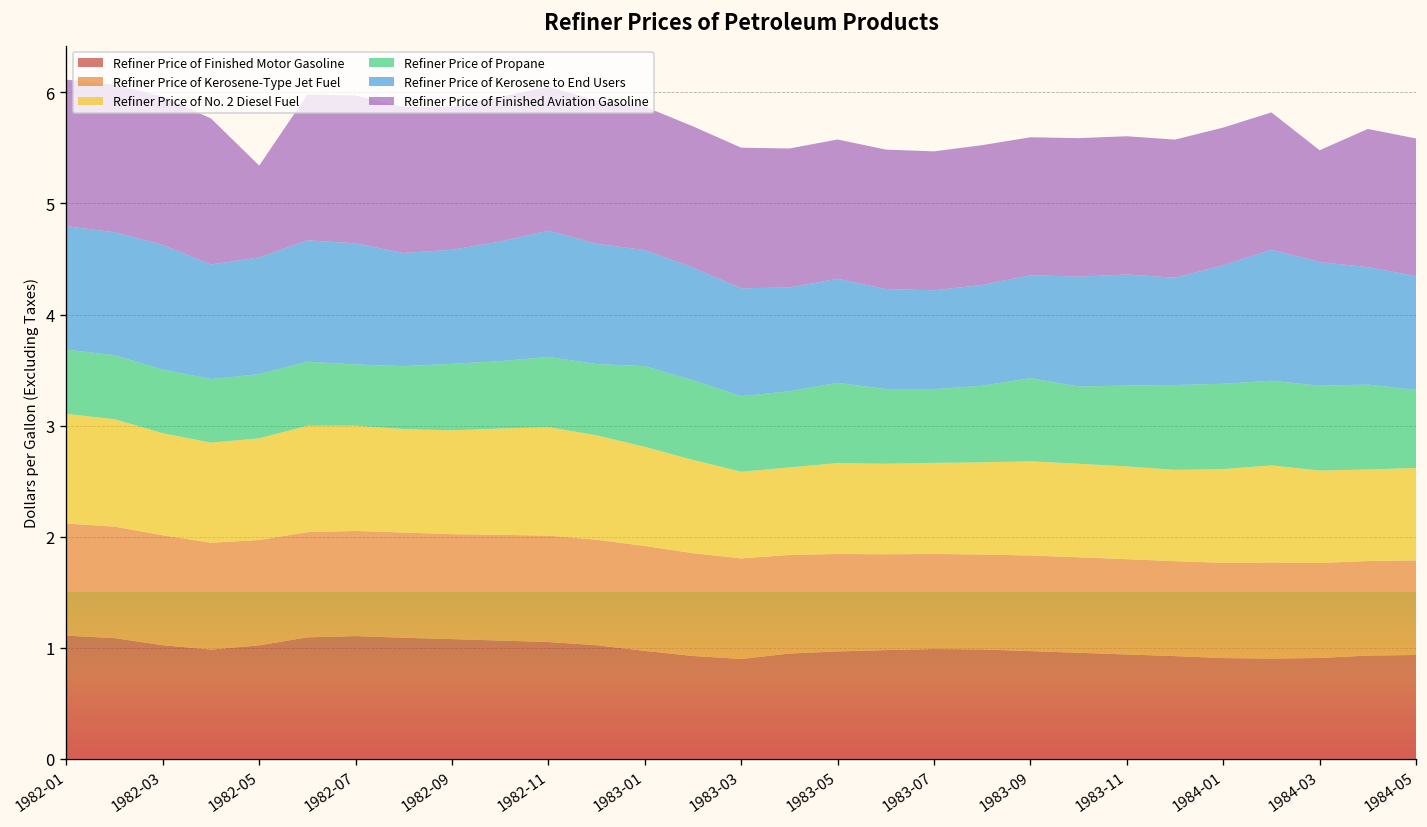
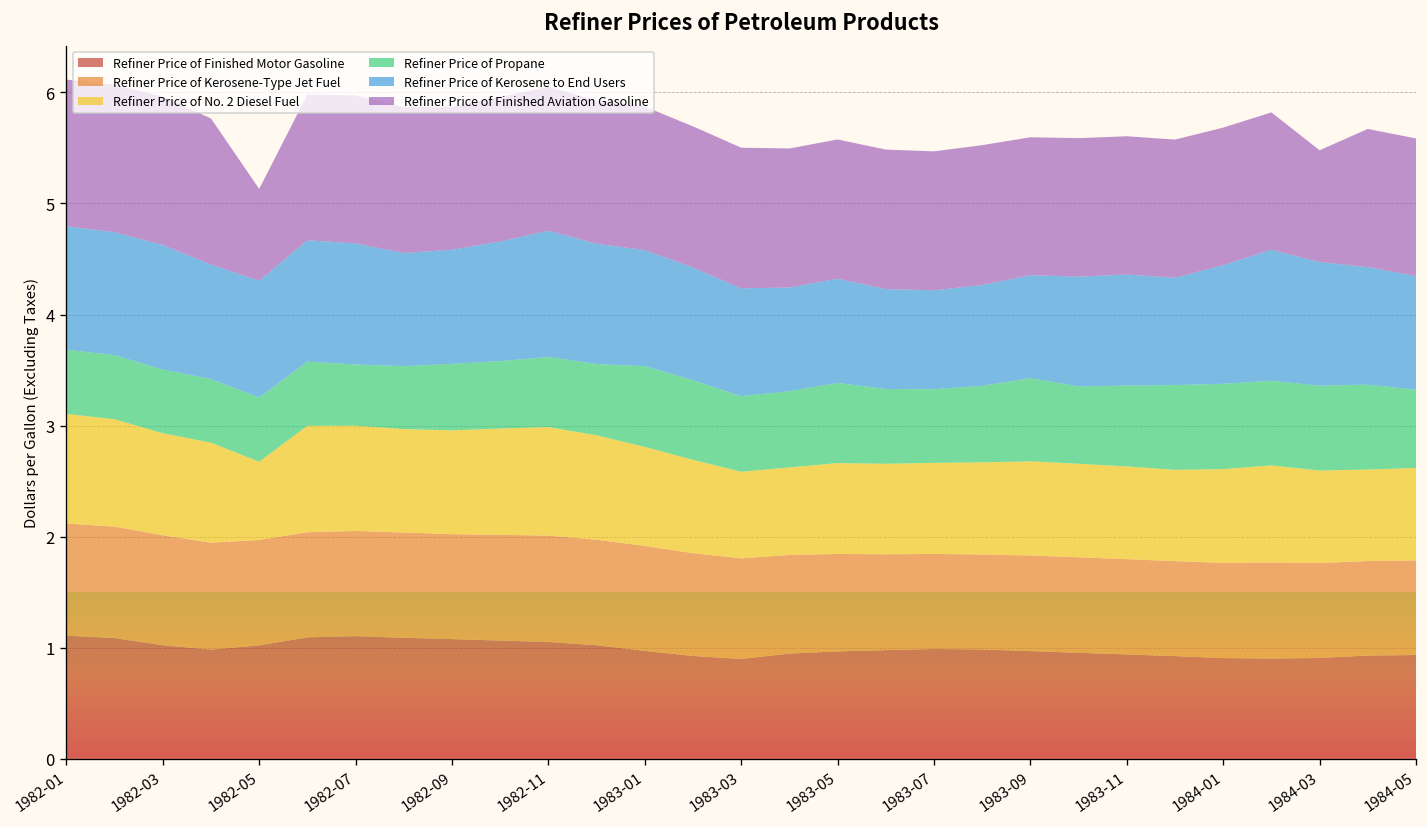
  {
    "Refiner Price of Finished Motor Gasoline": {
      "1982-01": 1.1,
      "1982-03": 1.0,
      "1982-05": 1.0,
      "1982-07": 1.1,
      "1982-09": 1.1,
      "1982-11": 1.1,
      "1983-01": 1.0,
      "1983-03": 0.9,
      "1983-05": 1.0,
      "1983-07": 1.0,
      "1983-09": 1.0,
      "1983-11": 0.9,
      "1984-01": 0.9,
      "1984-03": 0.9,
      "1984-05": 0.9
    },
    "Refiner Price of Kerosene-Type Jet Fuel": {
      "1982-01": 1.0,
      "1982-03": 1.0,
      "1982-05": 0.9,
      "1982-07": 0.9,
      "1982-09": 0.9,
      "1982-11": 1.0,
      "1983-01": 0.9,
      "1983-03": 0.9,
      "1983-05": 0.9,
      "1983-07": 0.9,
      "1983-09": 0.9,
      "1983-11": 0.9,
      "1984-01": 0.9,
      "1984-03": 0.9,
      "1984-05": 0.9
    },
    "Refiner Price of No. 2 Diesel Fuel": {
      "1982-01": 1.0,
      "1982-03": 0.9,
-     "1982-05": 0.9,
+     "1982-05": 0.7,
      "1982-07": 0.9,
      "1982-09": 0.9,
      "1982-11": 1.0,
      "1983-01": 0.9,
      "1983-03": 0.8,
      "1983-05": 0.8,
      "1983-07": 0.8,
      "1983-09": 0.8,
      "1983-11": 0.8,
      "1984-01": 0.8,
      "1984-03": 0.8,
      "1984-05": 0.8
    },
    "Refiner Price of Propane": {
      "1982-01": 0.6,
      "1982-03": 0.6,
      "1982-05": 0.6,
      "1982-07": 0.6,
      "1982-09": 0.6,
      "1982-11": 0.6,
      "1983-01": 0.7,
      "1983-03": 0.7,
      "1983-05": 0.7,
      "1983-07": 0.7,
      "1983-09": 0.7,
      "1983-11": 0.7,
      "1984-01": 0.8,
      "1984-03": 0.8,
      "1984-05": 0.7
    },
    "Refiner Price of Kerosene to End Users": {
      "1982-01": 1.1,
      "1982-03": 1.1,
      "1982-05": 1.1,
      "1982-07": 1.1,
      "1982-09": 1.0,
      "1982-11": 1.1,
      "1983-01": 1.0,
      "1983-03": 1.0,
      "1983-05": 0.9,
      "1983-07": 0.9,
      "1983-09": 0.9,
      "1983-11": 1.0,
      "1984-01": 1.1,
      "1984-03": 1.1,
      "1984-05": 1.0
    },
    "Refiner Price of Finished Aviation Gasoline": {
      "1982-01": 1.3,
      "1982-05": 0.8,
      "1983-03": 1.3,
      "1983-05": 1.3,
      "1983-07": 1.3,
      "1983-09": 1.2,
      "1983-11": 1.2,
      "1984-01": 1.2,
      "1984-03": 1.0,
      "1984-05": 1.2
    }
  }
